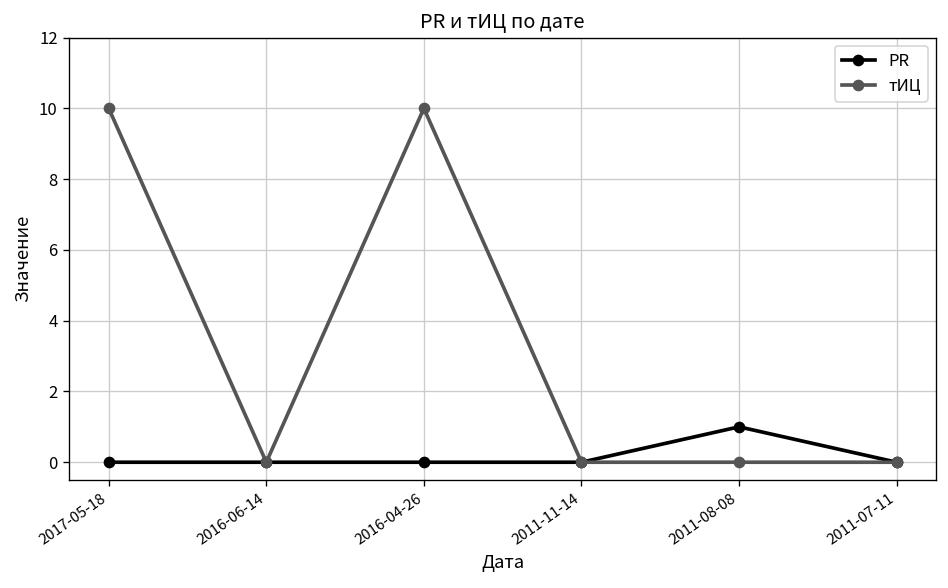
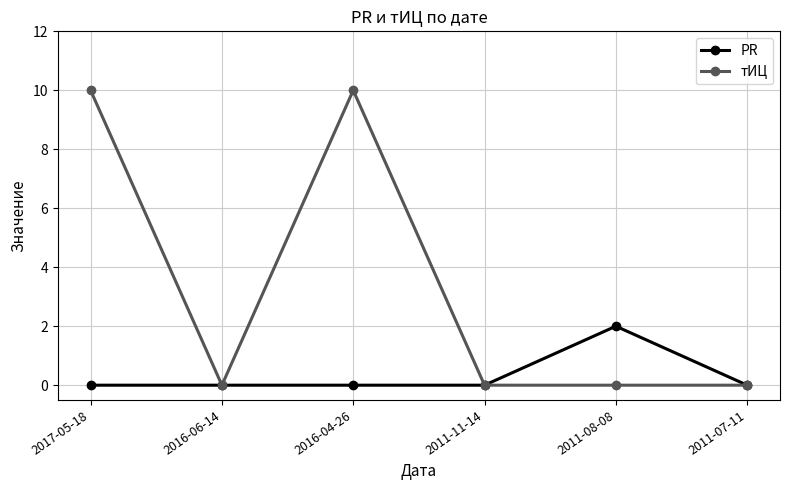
  {
    "PR": {
      "2017-05-18": 0,
      "2016-04-26": 0,
-     "2011-08-08": 1
+     "2011-08-08": 2
    },
    "тИЦ": {
      "2017-05-18": 10,
      "2016-04-26": 10,
      "2011-08-08": 0
    }
  }
